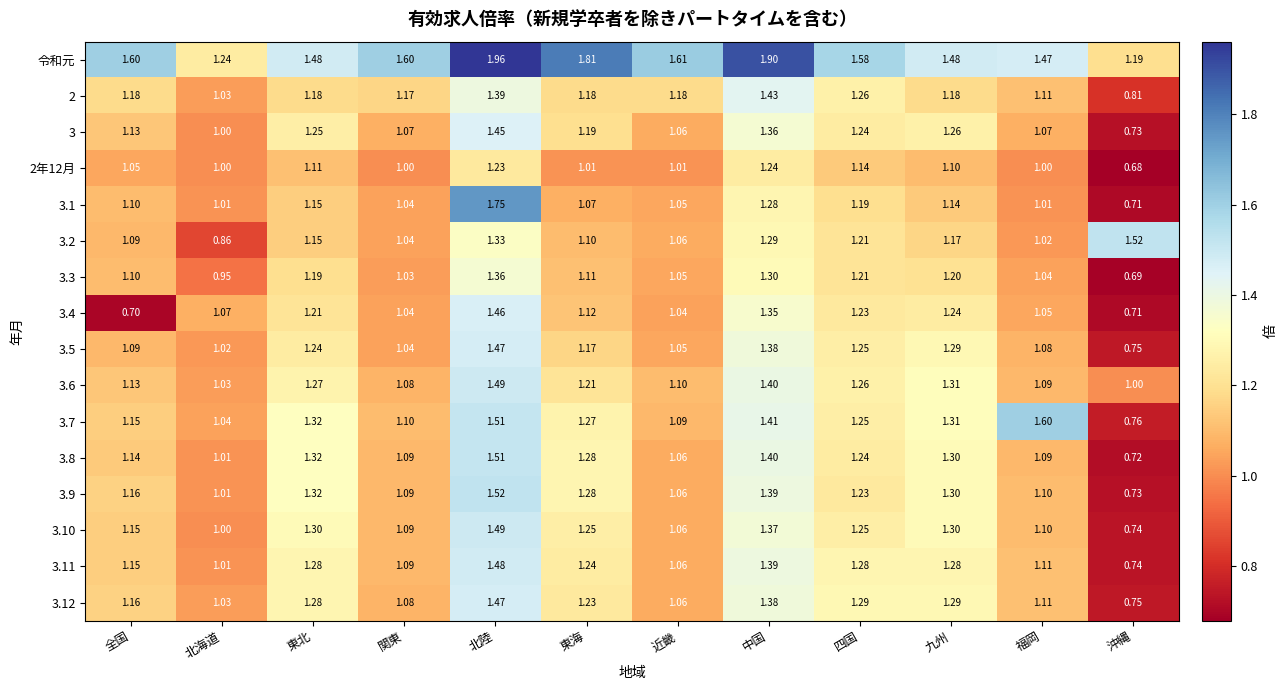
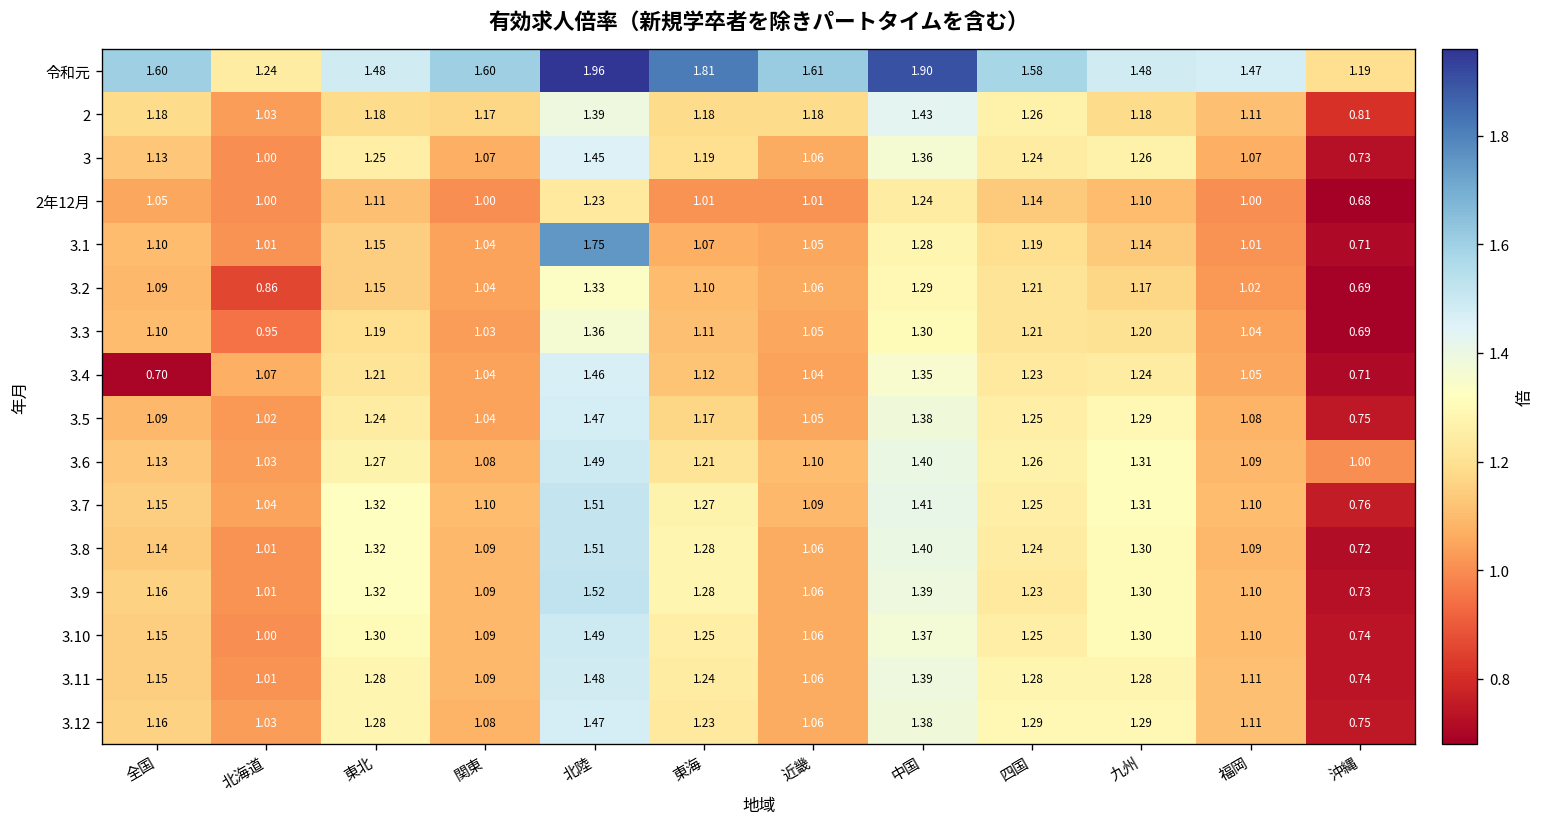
  {
    "令和元": {
      "全国": 1.60,
      "北海道": 1.24,
      "東北": 1.48,
      "関東": 1.60,
      "北陸": 1.96,
      "東海": 1.81,
      "近畿": 1.61,
      "中国": 1.90,
      "四国": 1.58,
      "九州": 1.48,
      "福岡": 1.47,
      "沖縄": 1.19
    },
    "2": {
      "全国": 1.18,
      "北海道": 1.03,
      "東北": 1.18,
      "関東": 1.17,
      "北陸": 1.39,
      "東海": 1.18,
      "近畿": 1.18,
      "中国": 1.43,
      "四国": 1.26,
      "九州": 1.18,
      "福岡": 1.11,
      "沖縄": 0.81
    },
    "3": {
      "全国": 1.13,
      "北海道": 1.00,
      "東北": 1.25,
      "関東": 1.07,
      "北陸": 1.45,
      "東海": 1.19,
      "近畿": 1.06,
      "中国": 1.36,
      "四国": 1.24,
      "九州": 1.26,
      "福岡": 1.07,
      "沖縄": 0.73
    },
    "2年12月": {
      "全国": 1.05,
      "北海道": 1.00,
      "東北": 1.11,
      "関東": 1.00,
      "北陸": 1.23,
      "東海": 1.01,
      "近畿": 1.01,
      "中国": 1.24,
      "四国": 1.14,
      "九州": 1.10,
      "福岡": 1.00,
      "沖縄": 0.68
    },
    "3.1": {
      "全国": 1.10,
      "北海道": 1.01,
      "東北": 1.15,
      "関東": 1.04,
      "北陸": 1.75,
      "東海": 1.07,
      "近畿": 1.05,
      "中国": 1.28,
      "四国": 1.19,
      "九州": 1.14,
      "福岡": 1.01,
      "沖縄": 0.71
    },
    "3.2": {
      "全国": 1.09,
      "北海道": 0.86,
      "東北": 1.15,
      "関東": 1.04,
      "北陸": 1.33,
      "東海": 1.10,
      "近畿": 1.06,
      "中国": 1.29,
      "四国": 1.21,
      "九州": 1.17,
      "福岡": 1.02,
-     "沖縄": 1.52
+     "沖縄": 0.69
    },
    "3.3": {
      "全国": 1.10,
      "北海道": 0.95,
      "東北": 1.19,
      "関東": 1.03,
      "北陸": 1.36,
      "東海": 1.11,
      "近畿": 1.05,
      "中国": 1.30,
      "四国": 1.21,
      "九州": 1.20,
      "福岡": 1.04,
      "沖縄": 0.69
    },
    "3.4": {
      "全国": 0.70,
      "北海道": 1.07,
      "東北": 1.21,
      "関東": 1.04,
      "北陸": 1.46,
      "東海": 1.12,
      "近畿": 1.04,
      "中国": 1.35,
      "四国": 1.23,
      "九州": 1.24,
      "福岡": 1.05,
      "沖縄": 0.71
    },
    "3.5": {
      "全国": 1.09,
      "北海道": 1.02,
      "東北": 1.24,
      "関東": 1.04,
      "北陸": 1.47,
      "東海": 1.17,
      "近畿": 1.05,
      "中国": 1.38,
      "四国": 1.25,
      "九州": 1.29,
      "福岡": 1.08,
      "沖縄": 0.75
    },
    "3.6": {
      "全国": 1.13,
      "北海道": 1.03,
      "東北": 1.27,
      "関東": 1.08,
      "北陸": 1.49,
      "東海": 1.21,
      "近畿": 1.10,
      "中国": 1.40,
      "四国": 1.26,
      "九州": 1.31,
      "福岡": 1.09,
      "沖縄": 1.00
    },
    "3.7": {
      "全国": 1.15,
      "北海道": 1.04,
      "東北": 1.32,
      "関東": 1.10,
      "北陸": 1.51,
      "東海": 1.27,
      "近畿": 1.09,
      "中国": 1.41,
      "四国": 1.25,
      "九州": 1.31,
-     "福岡": 1.60,
+     "福岡": 1.10,
      "沖縄": 0.76
    },
    "3.8": {
      "全国": 1.14,
      "北海道": 1.01,
      "東北": 1.32,
      "関東": 1.09,
      "北陸": 1.51,
      "東海": 1.28,
      "近畿": 1.06,
      "中国": 1.40,
      "四国": 1.24,
      "九州": 1.30,
      "福岡": 1.09,
      "沖縄": 0.72
    },
    "3.9": {
      "全国": 1.16,
      "北海道": 1.01,
      "東北": 1.32,
      "関東": 1.09,
      "北陸": 1.52,
      "東海": 1.28,
      "近畿": 1.06,
      "中国": 1.39,
      "四国": 1.23,
      "九州": 1.30,
      "福岡": 1.10,
      "沖縄": 0.73
    },
    "3.10": {
      "全国": 1.15,
      "北海道": 1.00,
      "東北": 1.30,
      "関東": 1.09,
      "北陸": 1.49,
      "東海": 1.25,
      "近畿": 1.06,
      "中国": 1.37,
      "四国": 1.25,
      "九州": 1.30,
      "福岡": 1.10,
      "沖縄": 0.74
    },
    "3.11": {
      "全国": 1.15,
      "北海道": 1.01,
      "東北": 1.28,
      "関東": 1.09,
      "北陸": 1.48,
      "東海": 1.24,
      "近畿": 1.06,
      "中国": 1.39,
      "四国": 1.28,
      "九州": 1.28,
      "福岡": 1.11,
      "沖縄": 0.74
    },
    "3.12": {
      "全国": 1.16,
      "北海道": 1.03,
      "東北": 1.28,
      "関東": 1.08,
      "北陸": 1.47,
      "東海": 1.23,
      "近畿": 1.06,
      "中国": 1.38,
      "四国": 1.29,
      "九州": 1.29,
      "福岡": 1.11,
      "沖縄": 0.75
    }
  }
